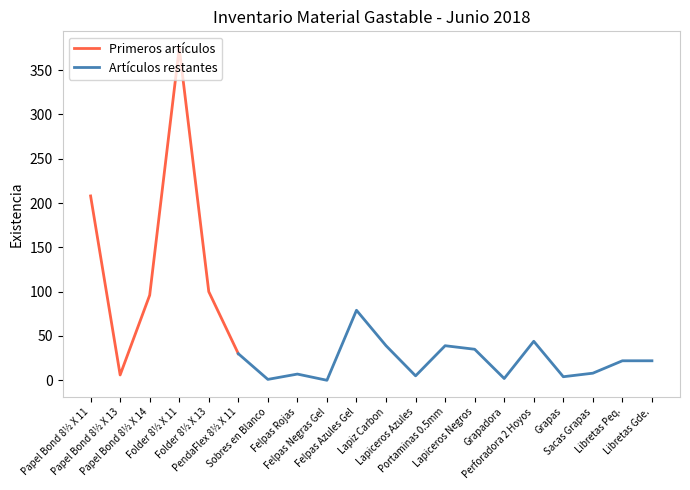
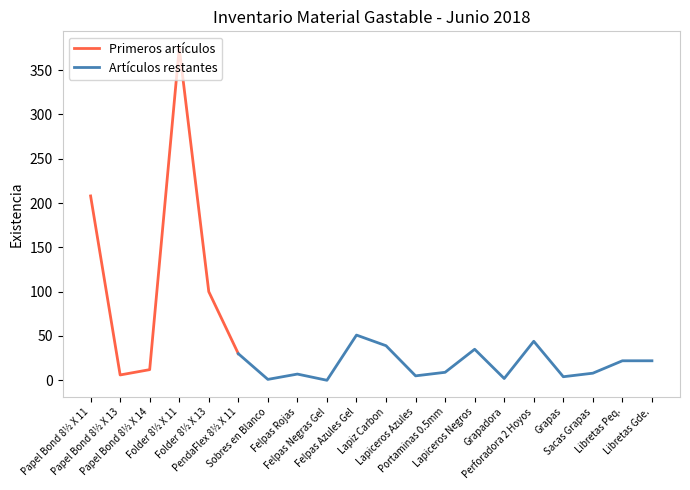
  {
    "Primeros artículos": {
      "Papel Bond 8½ X 11": 210,
      "Papel Bond 8½ X 13": 10,
-     "Papel Bond 8½ X 14": 100,
+     "Papel Bond 8½ X 14": 10,
      "Folder 8½ X 13": 100
    },
    "Artículos restantes": {
      "Sobres en Blanco": 0,
      "Felpas Rojas": 10,
      "Felpas Negras Gel": 0,
-     "Felpas Azules Gel": 80,
+     "Felpas Azules Gel": 50,
      "Lapiz Carbon": 40,
      "Lapiceros Azules": 10,
-     "Portaminas 0.5mm": 40,
+     "Portaminas 0.5mm": 10,
      "Lapiceros Negros": 40,
      "Grapadora": 0,
      "Perforadora 2 Hoyos": 40,
      "Grapas": 0,
      "Sacas Grapas": 10,
      "Libretas Peq.": 20,
      "Libretas Gde.": 20
    }
  }
